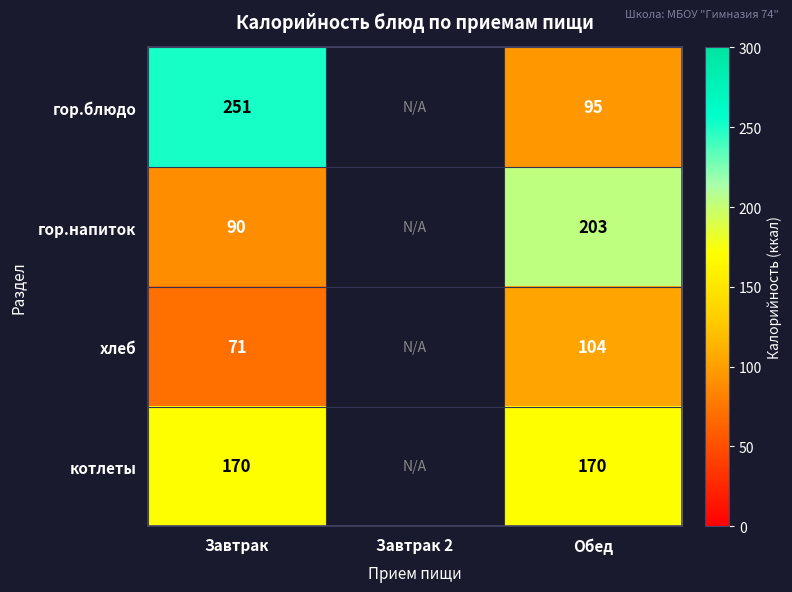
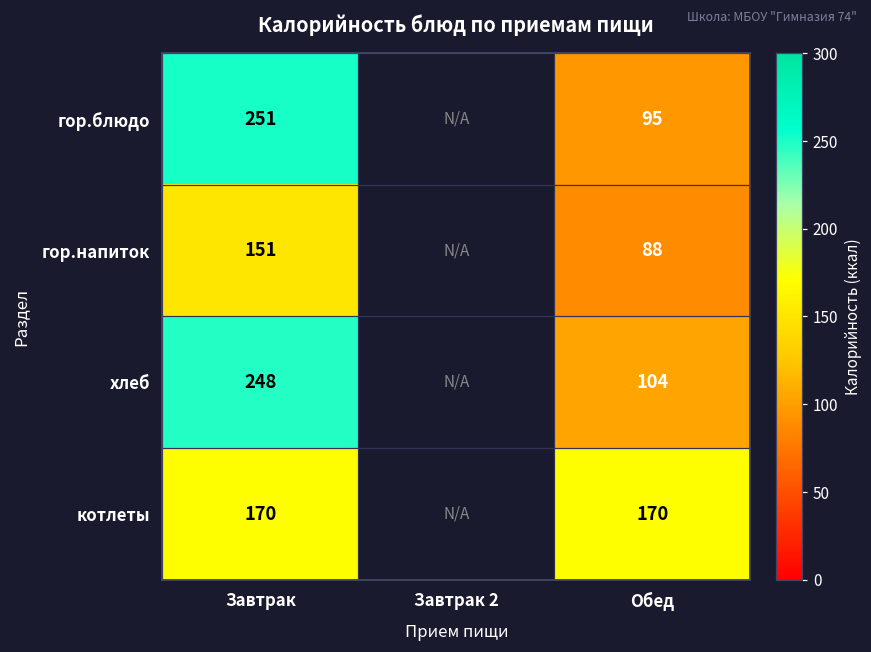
  {
    "гор.блюдо": {
      "Завтрак": 251,
      "Обед": 95
    },
    "гор.напиток": {
-     "Завтрак": 90,
-     "Обед": 203
+     "Завтрак": 151,
+     "Обед": 88
    },
    "хлеб": {
-     "Завтрак": 71,
+     "Завтрак": 248,
      "Обед": 104
    },
    "котлеты": {
      "Завтрак": 170,
      "Обед": 170
    }
  }
